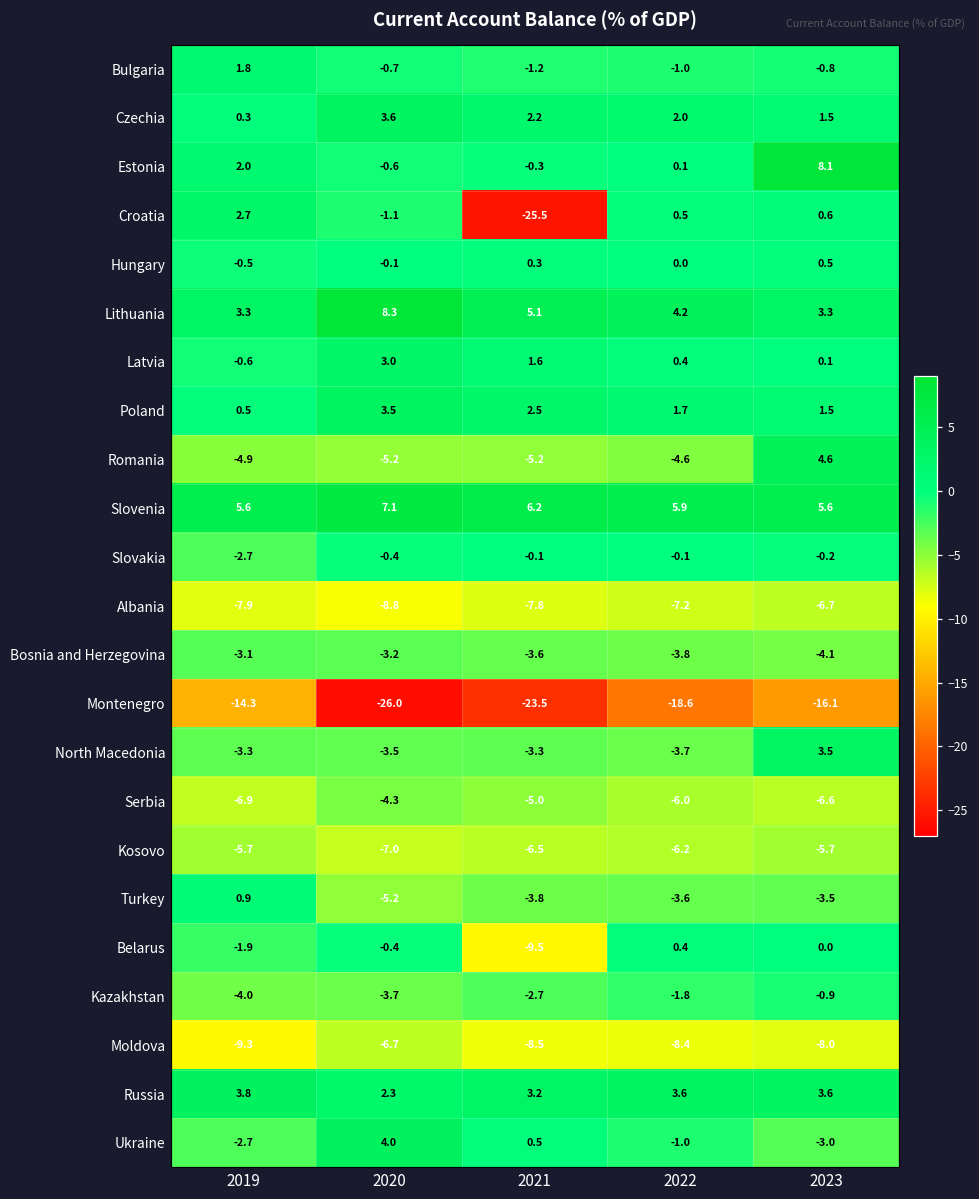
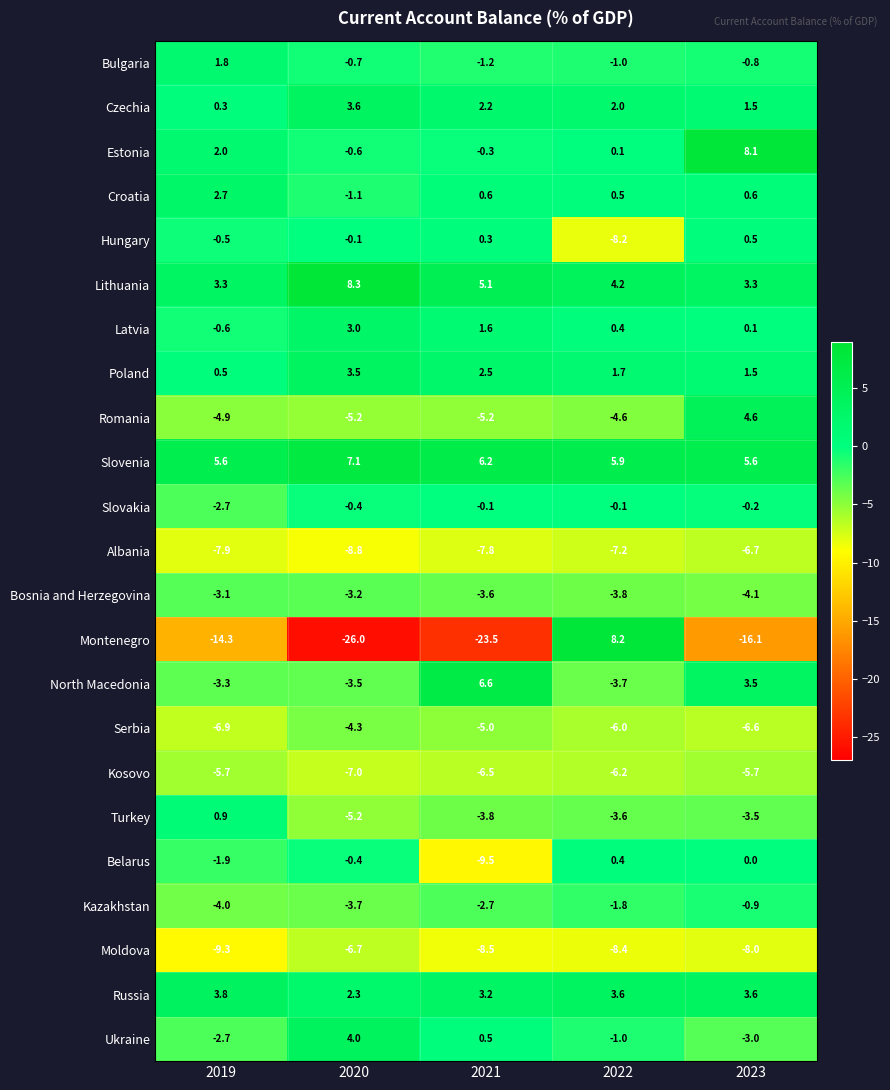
  {
    "Bulgaria": {
      "2019": 1.8,
      "2020": -0.7,
      "2021": -1.2,
      "2022": -1.0,
      "2023": -0.8
    },
    "Czechia": {
      "2019": 0.3,
      "2020": 3.6,
      "2021": 2.2,
      "2022": 2.0,
      "2023": 1.5
    },
    "Estonia": {
      "2019": 2.0,
      "2020": -0.6,
      "2021": -0.3,
      "2022": 0.1,
      "2023": 8.1
    },
    "Croatia": {
      "2019": 2.7,
      "2020": -1.1,
-     "2021": -25.5,
+     "2021": 0.6,
      "2022": 0.5,
      "2023": 0.6
    },
    "Hungary": {
      "2019": -0.5,
      "2020": -0.1,
      "2021": 0.3,
-     "2022": 0.0,
+     "2022": -8.2,
      "2023": 0.5
    },
    "Lithuania": {
      "2019": 3.3,
      "2020": 8.3,
      "2021": 5.1,
      "2022": 4.2,
      "2023": 3.3
    },
    "Latvia": {
      "2019": -0.6,
      "2020": 3.0,
      "2021": 1.6,
      "2022": 0.4,
      "2023": 0.1
    },
    "Poland": {
      "2019": 0.5,
      "2020": 3.5,
      "2021": 2.5,
      "2022": 1.7,
      "2023": 1.5
    },
    "Romania": {
      "2019": -4.9,
      "2020": -5.2,
      "2021": -5.2,
      "2022": -4.6,
      "2023": 4.6
    },
    "Slovenia": {
      "2019": 5.6,
      "2020": 7.1,
      "2021": 6.2,
      "2022": 5.9,
      "2023": 5.6
    },
    "Slovakia": {
      "2019": -2.7,
      "2020": -0.4,
      "2021": -0.1,
      "2022": -0.1,
      "2023": -0.2
    },
    "Albania": {
      "2019": -7.9,
      "2020": -8.8,
      "2021": -7.8,
      "2022": -7.2,
      "2023": -6.7
    },
    "Bosnia and Herzegovina": {
      "2019": -3.1,
      "2020": -3.2,
      "2021": -3.6,
      "2022": -3.8,
      "2023": -4.1
    },
    "Montenegro": {
      "2019": -14.3,
      "2020": -26.0,
      "2021": -23.5,
-     "2022": -18.6,
+     "2022": 8.2,
      "2023": -16.1
    },
    "North Macedonia": {
      "2019": -3.3,
      "2020": -3.5,
-     "2021": -3.3,
+     "2021": 6.6,
      "2022": -3.7,
      "2023": 3.5
    },
    "Serbia": {
      "2019": -6.9,
      "2020": -4.3,
      "2021": -5.0,
      "2022": -6.0,
      "2023": -6.6
    },
    "Kosovo": {
      "2019": -5.7,
      "2020": -7.0,
      "2021": -6.5,
      "2022": -6.2,
      "2023": -5.7
    },
    "Turkey": {
      "2019": 0.9,
      "2020": -5.2,
      "2021": -3.8,
      "2022": -3.6,
      "2023": -3.5
    },
    "Belarus": {
      "2019": -1.9,
      "2020": -0.4,
      "2021": -9.5,
      "2022": 0.4,
      "2023": 0.0
    },
    "Kazakhstan": {
      "2019": -4.0,
      "2020": -3.7,
      "2021": -2.7,
      "2022": -1.8,
      "2023": -0.9
    },
    "Moldova": {
      "2019": -9.3,
      "2020": -6.7,
      "2021": -8.5,
      "2022": -8.4,
      "2023": -8.0
    },
    "Russia": {
      "2019": 3.8,
      "2020": 2.3,
      "2021": 3.2,
      "2022": 3.6,
      "2023": 3.6
    },
    "Ukraine": {
      "2019": -2.7,
      "2020": 4.0,
      "2021": 0.5,
      "2022": -1.0,
      "2023": -3.0
    }
  }
